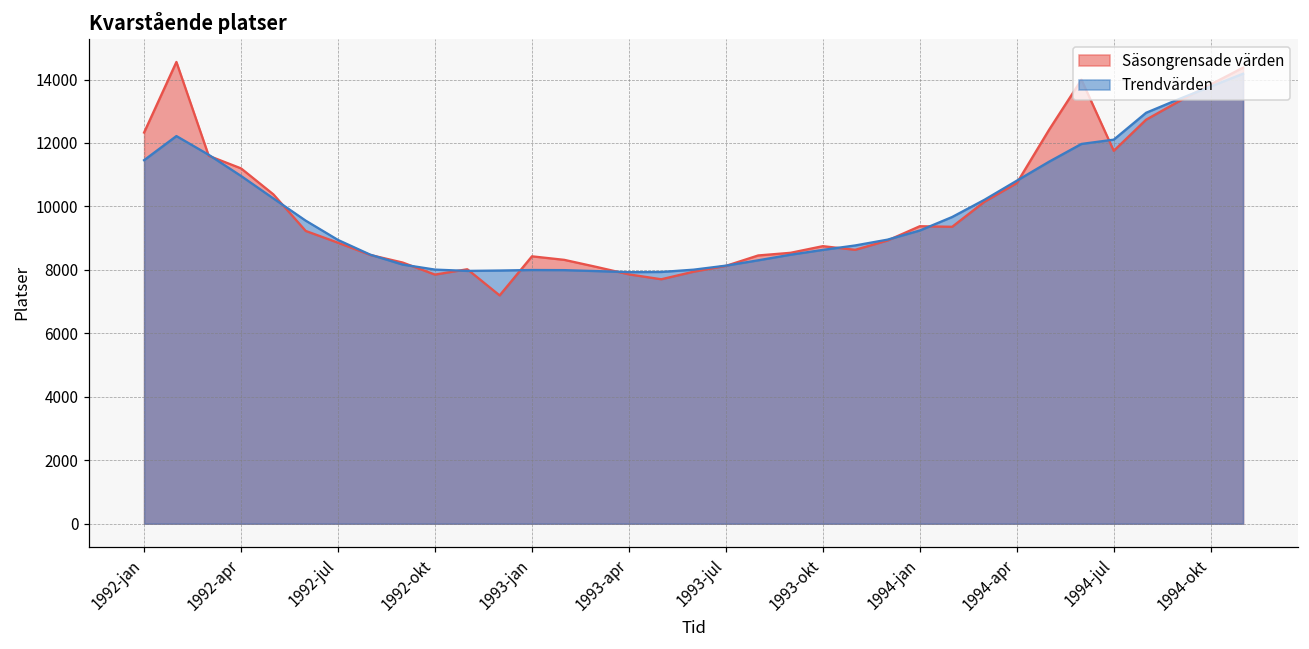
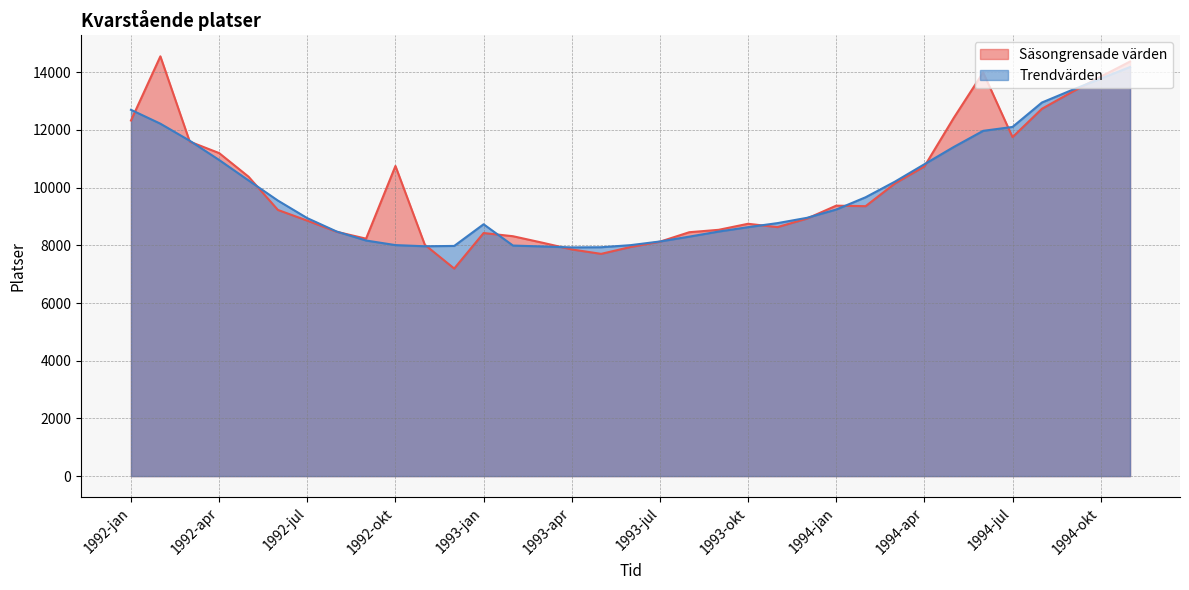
  {
    "Säsongrensade värden": {
      "1992-jan": 12300,
      "1992-apr": 11200,
      "1992-jul": 8900,
-     "1992-okt": 7900,
+     "1992-okt": 10800,
      "1993-jan": 8400,
      "1993-okt": 8700,
      "1994-jan": 9400,
      "1994-jul": 11800
    },
    "Trendvärden": {
-     "1992-jan": 11500,
+     "1992-jan": 12700,
      "1992-apr": 11000,
      "1992-jul": 8900,
      "1992-okt": 8000,
-     "1993-jan": 8000,
+     "1993-jan": 8700,
      "1993-okt": 8600,
      "1994-jan": 9200,
      "1994-jul": 12100
    }
  }
